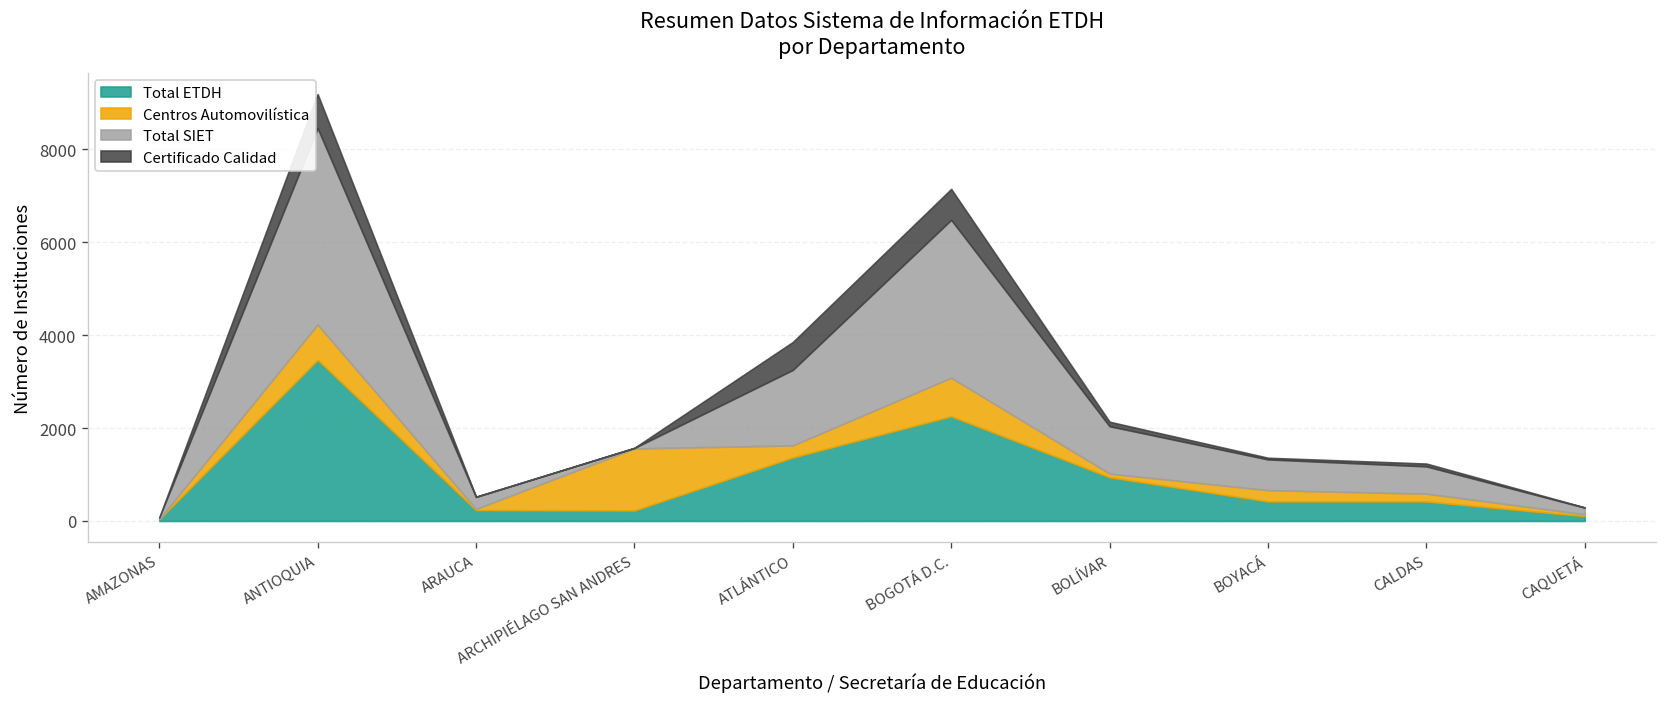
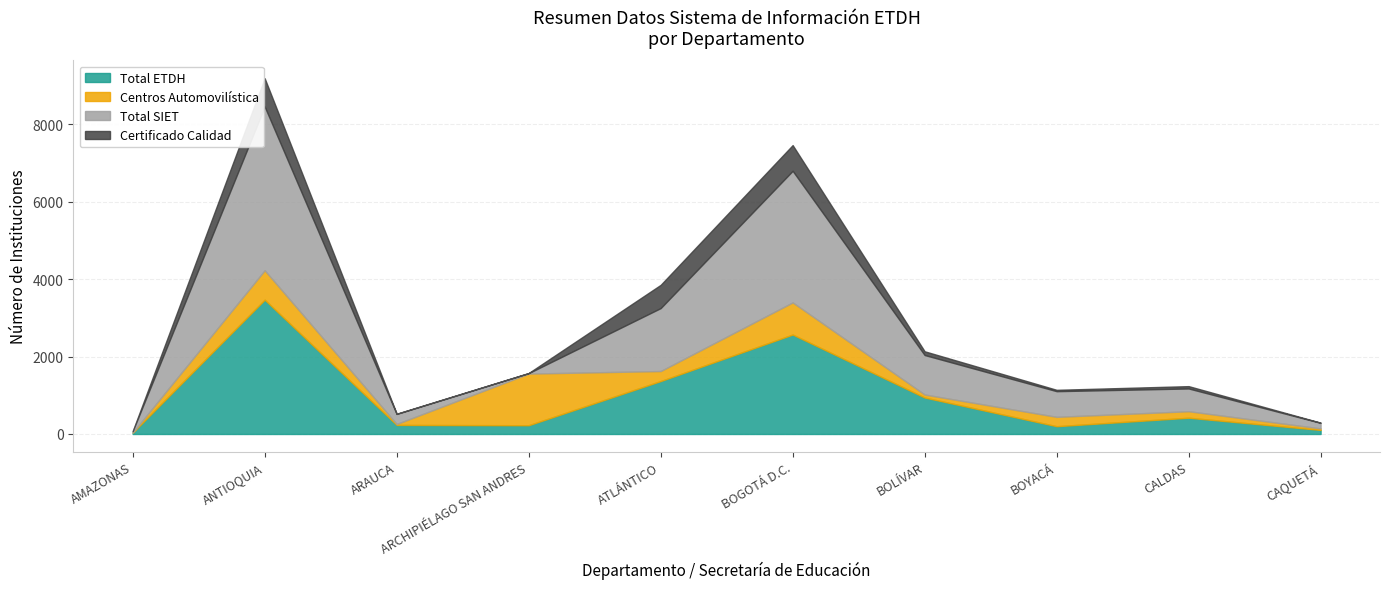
  {
    "Total ETDH": {
      "ANTIOQUIA": 3500,
      "ARCHIPIÉLAGO SAN ANDRES": 200,
      "ATLÁNTICO": 1400,
-     "BOGOTÁ D.C.": 2300,
+     "BOGOTÁ D.C.": 2600,
      "BOLÍVAR": 900,
-     "BOYACÁ": 400,
+     "BOYACÁ": 200,
      "CALDAS": 400
    },
    "Centros Automovilística": {
      "ANTIOQUIA": 800,
      "ATLÁNTICO": 300,
      "BOGOTÁ D.C.": 800,
      "BOLÍVAR": 100,
      "BOYACÁ": 200,
      "CALDAS": 200
    },
    "Total SIET": {
      "ANTIOQUIA": 4200,
      "ATLÁNTICO": 1600,
      "BOGOTÁ D.C.": 3400,
      "BOLÍVAR": 1000
    },
    "Certificado Calidad": {
      "ANTIOQUIA": 700,
      "ATLÁNTICO": 600,
      "BOGOTÁ D.C.": 700,
      "BOLÍVAR": 100
    }
  }
